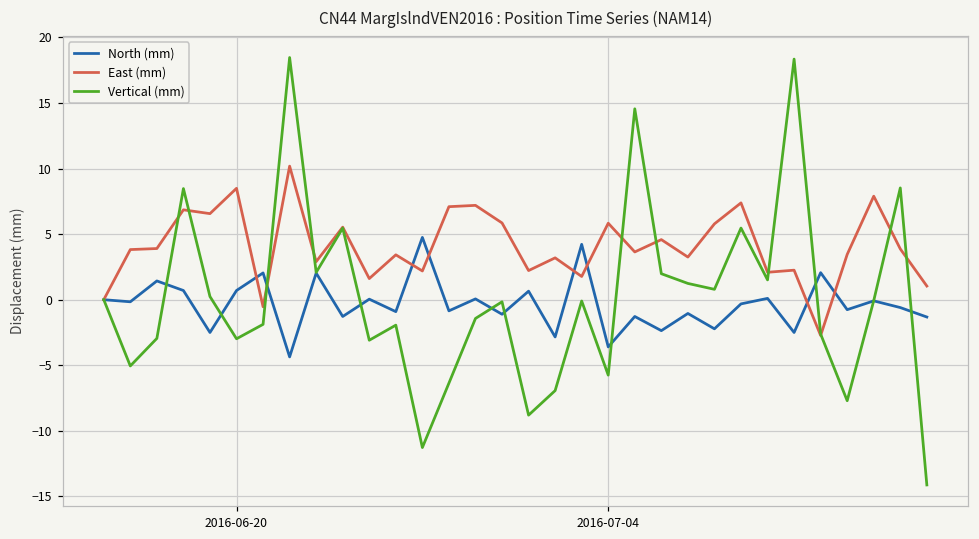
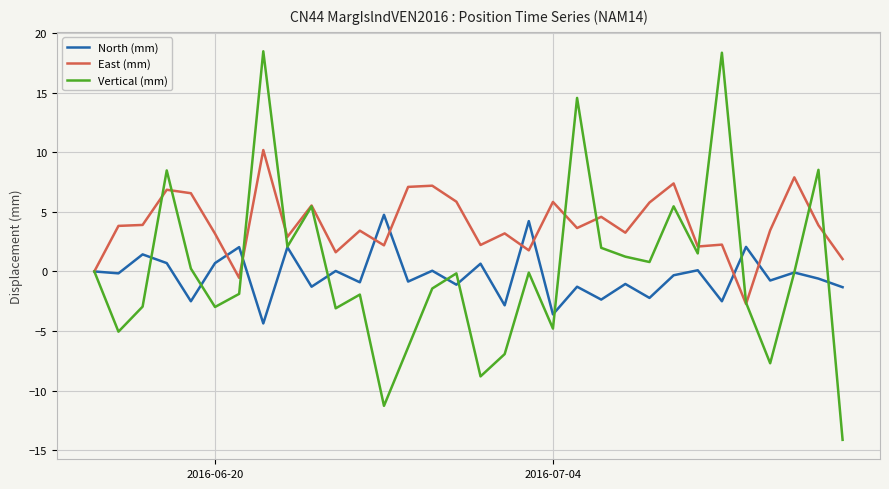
  {
    "North (mm)": {
      "2016-06-20": 0.7,
      "2016-07-04": -3.6
    },
    "East (mm)": {
-     "2016-06-20": 8.5,
+     "2016-06-20": 3.2,
      "2016-07-04": 5.8
    },
    "Vertical (mm)": {
      "2016-06-20": -3.0,
-     "2016-07-04": -5.8
+     "2016-07-04": -4.8
    }
  }
